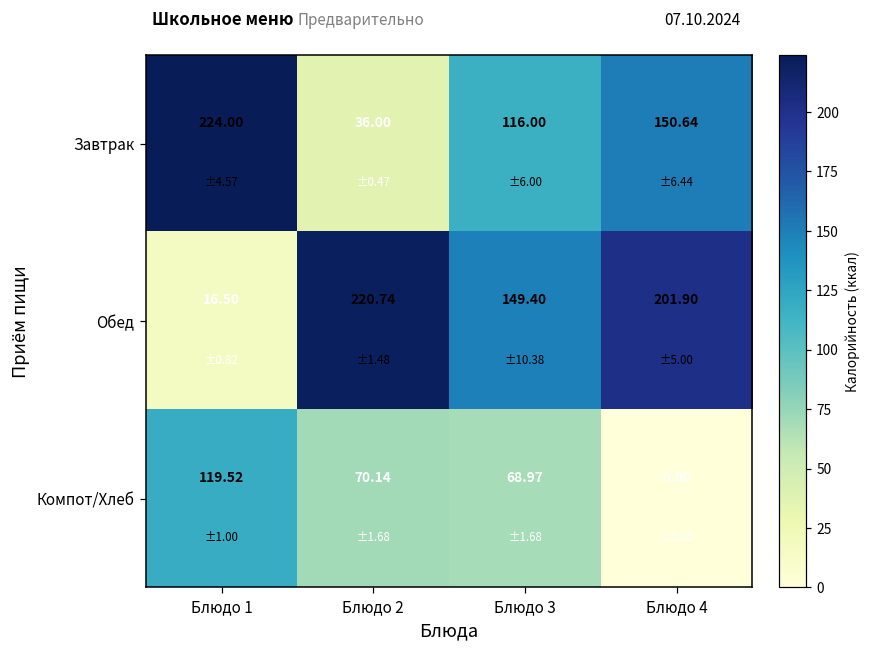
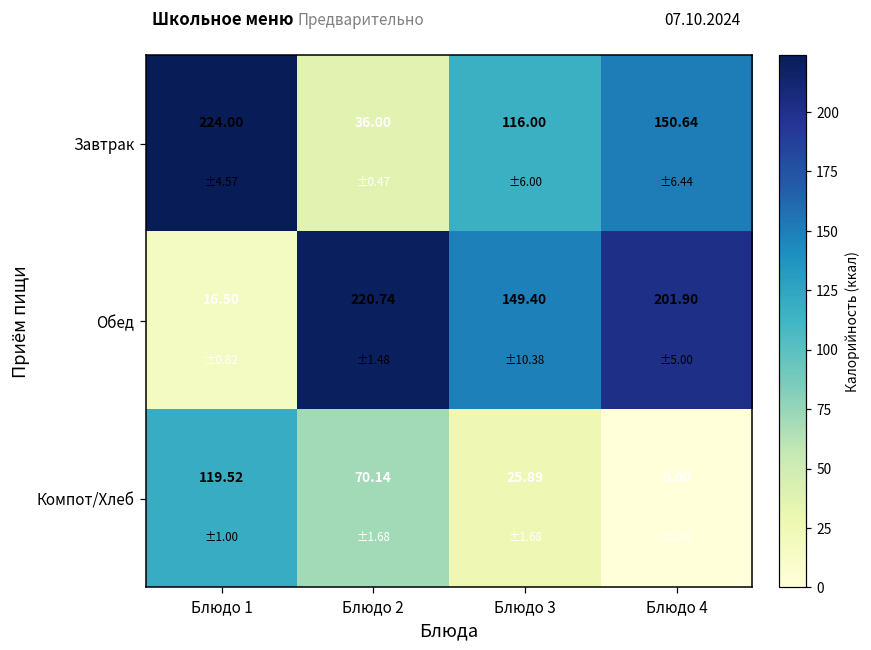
  {
    "Компот/Хлеб": {
-     "Блюдо 3": 68.97
+     "Блюдо 3": 25.89
    }
  }
